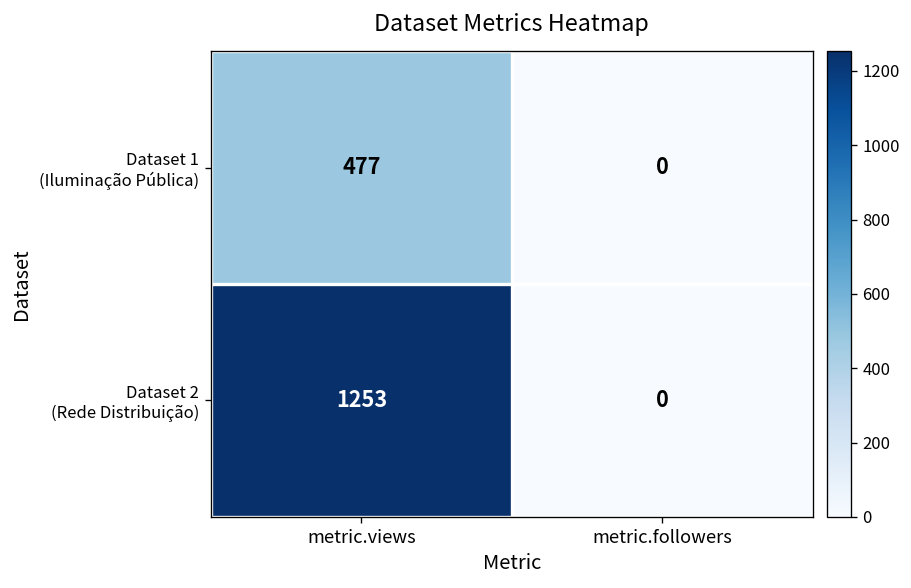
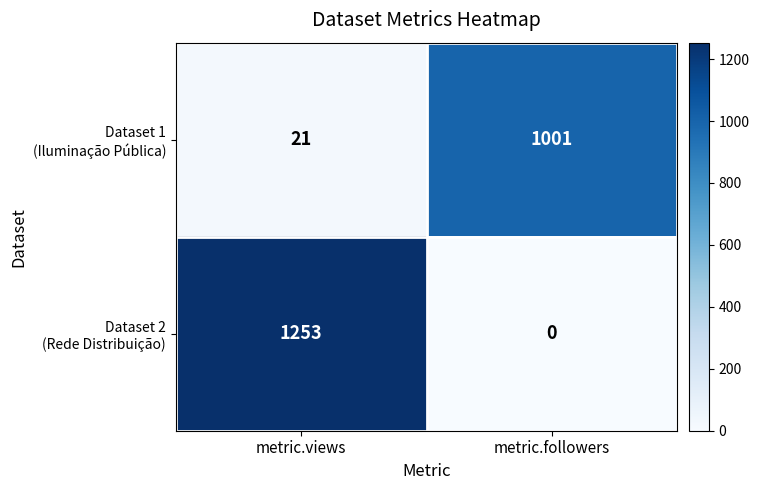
  {
    "Dataset 1 (Iluminação Pública)": {
-     "metric.views": 477,
-     "metric.followers": 0
+     "metric.views": 21,
+     "metric.followers": 1001
    },
    "Dataset 2 (Rede Distribuição)": {
      "metric.views": 1253,
      "metric.followers": 0
    }
  }
